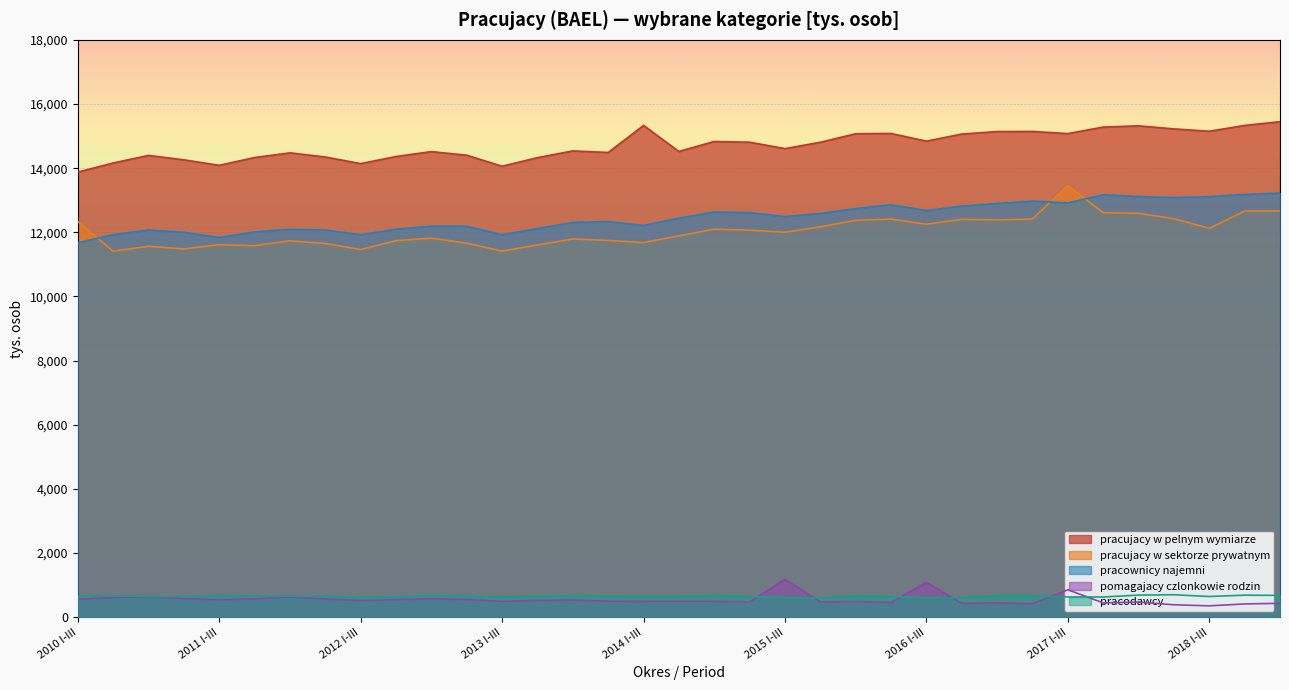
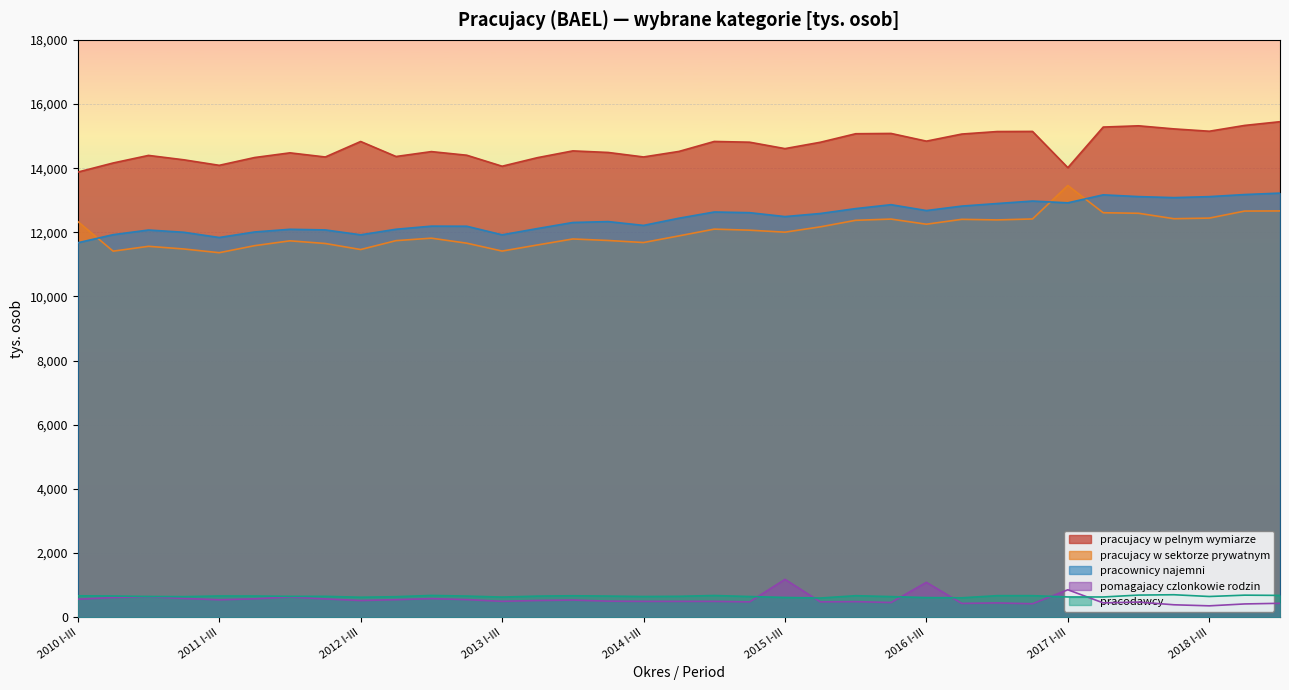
  {
    "pracujacy w pelnym wymiarze": {
      "2010 I-III": "13,900",
      "2011 I-III": "14,100",
-     "2012 I-III": "14,100",
+     "2012 I-III": "14,800",
      "2013 I-III": "14,100",
-     "2014 I-III": "15,300",
+     "2014 I-III": "14,300",
      "2015 I-III": "14,600",
      "2016 I-III": "14,800",
-     "2017 I-III": "15,100",
+     "2017 I-III": "14,000",
      "2018 I-III": "15,200"
    },
    "pracujacy w sektorze prywatnym": {
      "2010 I-III": "12,300",
-     "2011 I-III": "11,600",
+     "2011 I-III": "11,400",
      "2012 I-III": "11,500",
      "2013 I-III": "11,400",
      "2014 I-III": "11,700",
      "2015 I-III": "12,000",
      "2016 I-III": "12,300",
      "2017 I-III": "13,500",
-     "2018 I-III": "12,100"
+     "2018 I-III": "12,400"
    },
    "pomagajacy czlonkowie rodzin": {
      "2010 I-III": "600",
      "2011 I-III": "500",
      "2012 I-III": "500",
      "2013 I-III": "500",
      "2014 I-III": "500",
      "2015 I-III": "1,200",
      "2016 I-III": "1,100"
    }
  }
